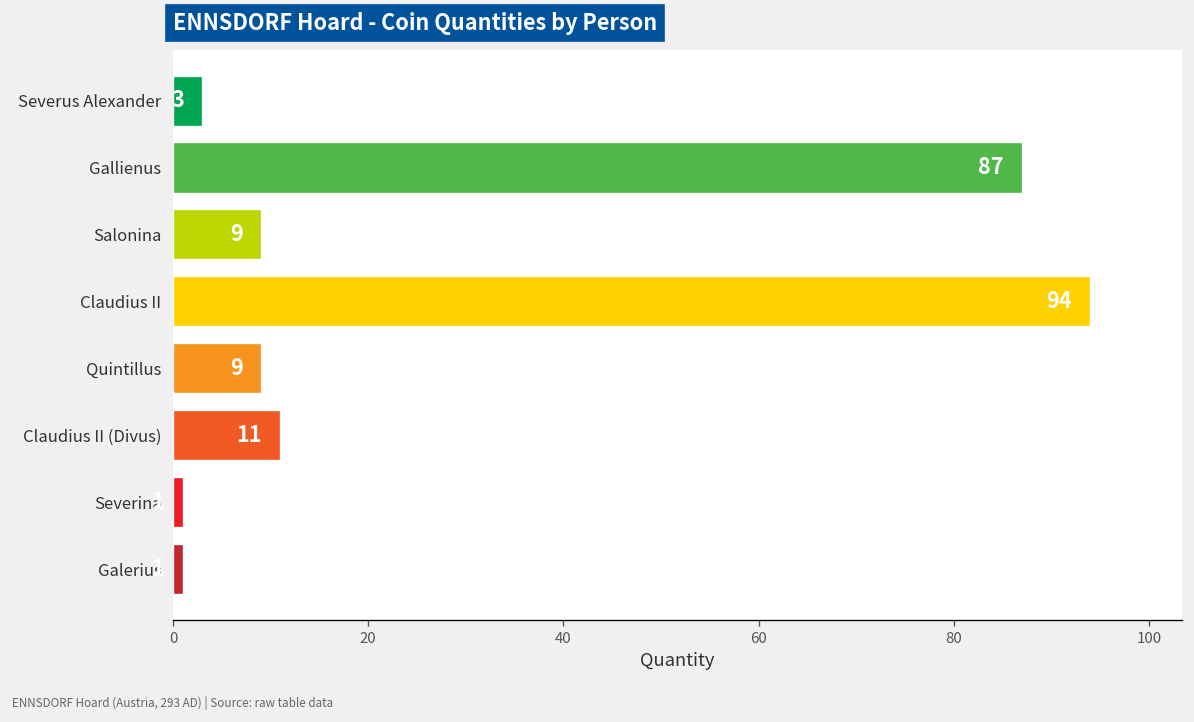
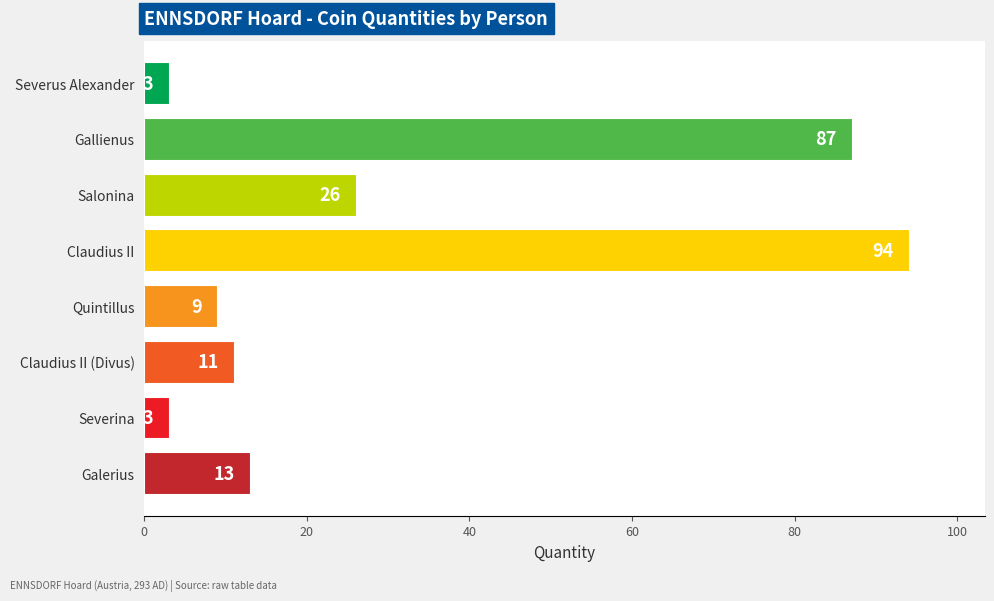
  {
    "Severus Alexander": 3,
    "Gallienus": 87,
-   "Salonina": 9,
+   "Salonina": 26,
    "Claudius II": 94,
    "Quintillus": 9,
    "Claudius II (Divus)": 11,
-   "Severina": 1,
-   "Galerius": 1
+   "Severina": 3,
+   "Galerius": 13
  }
